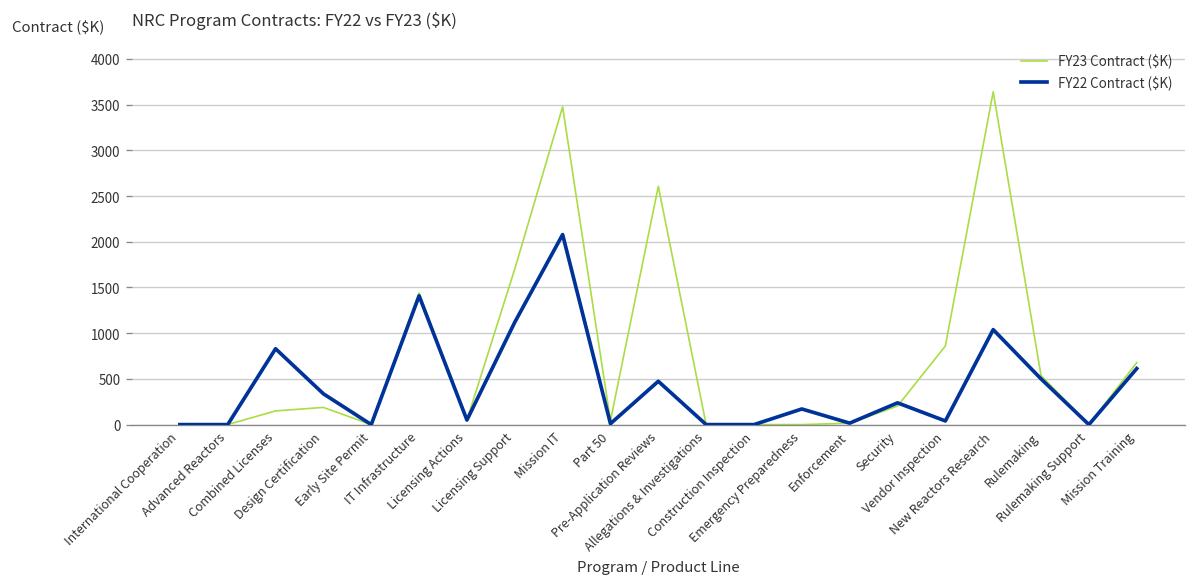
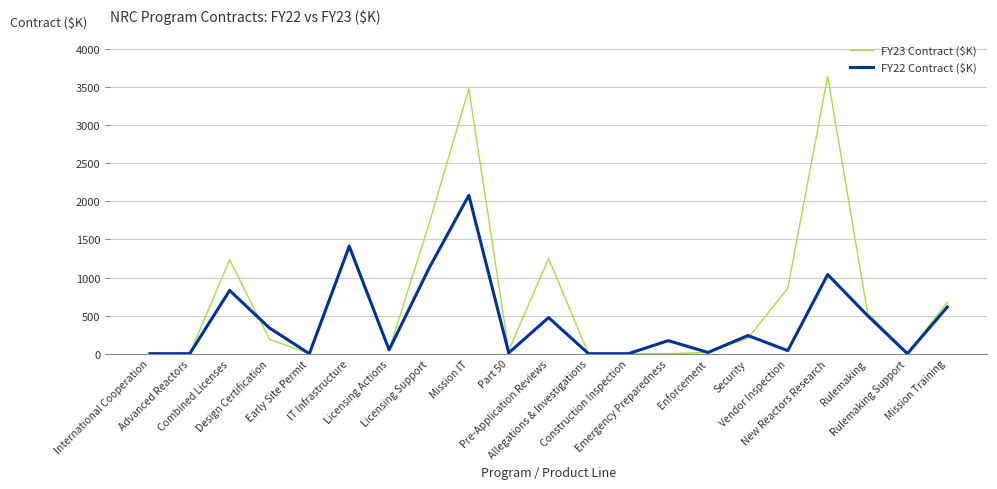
  {
    "FY23 Contract ($K)": {
-     "Combined Licenses": 200,
+     "Combined Licenses": 1200,
      "Design Certification": 200,
      "Licensing Support": 1700,
      "Mission IT": 3500,
-     "Pre-Application Reviews": 2600,
+     "Pre-Application Reviews": 1300,
      "Emergency Preparedness": 0,
      "Security": 200,
      "Vendor Inspection": 900,
      "New Reactors Research": 3600,
      "Rulemaking": 500,
      "Mission Training": 700
    },
    "FY22 Contract ($K)": {
      "Combined Licenses": 800,
      "Design Certification": 300,
      "Licensing Support": 1100,
      "Mission IT": 2100,
      "Pre-Application Reviews": 500,
      "Emergency Preparedness": 200,
      "Security": 200,
      "Vendor Inspection": 0,
      "New Reactors Research": 1000,
      "Rulemaking": 500,
      "Mission Training": 600
    }
  }
